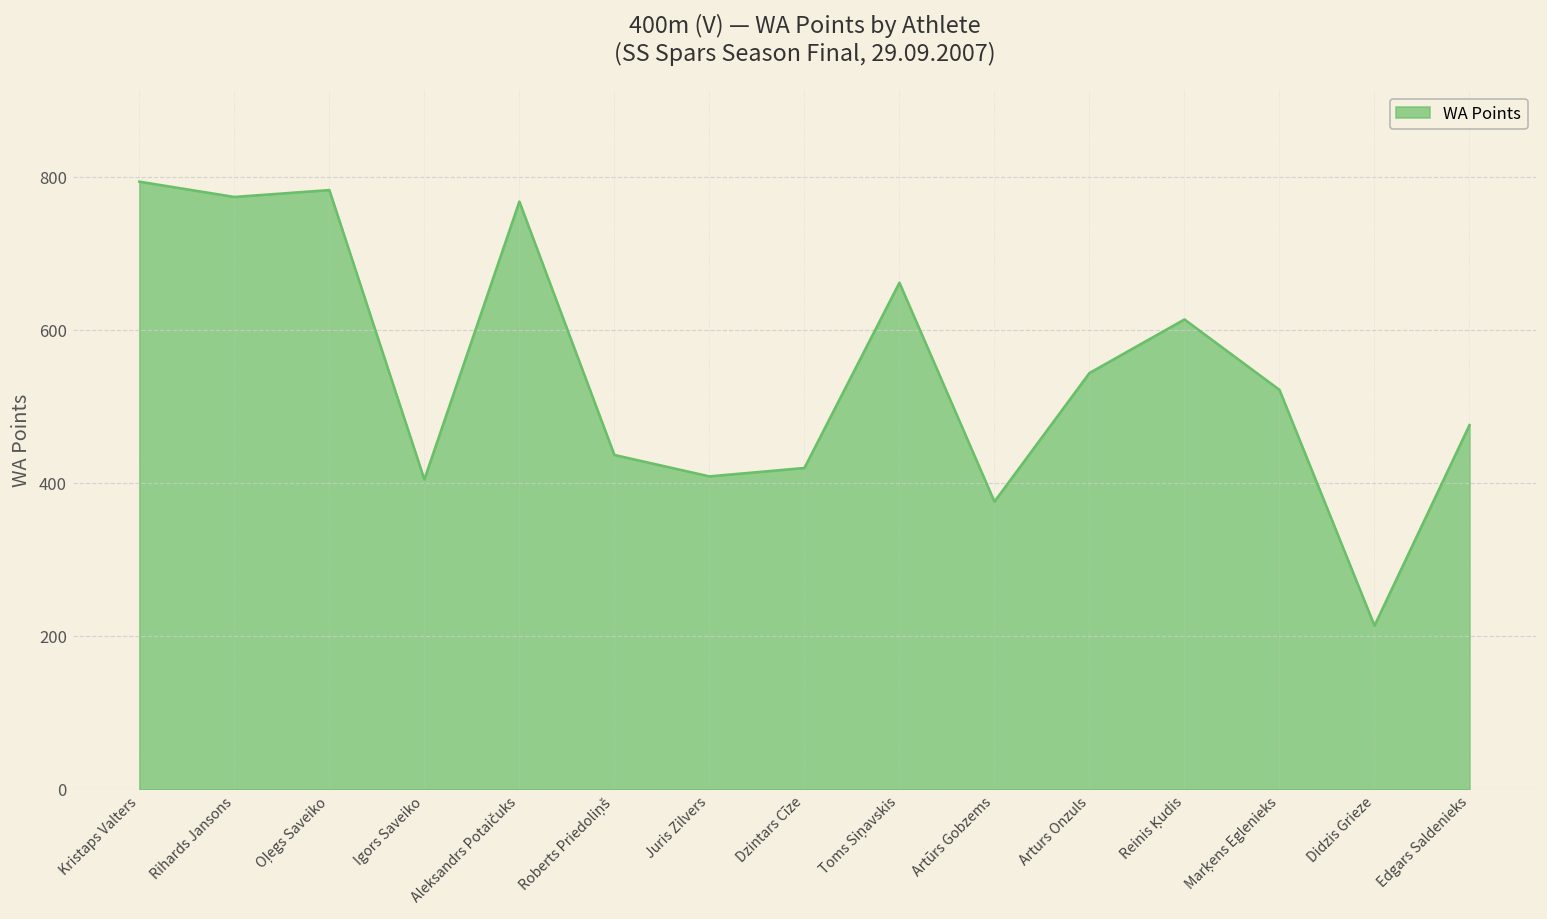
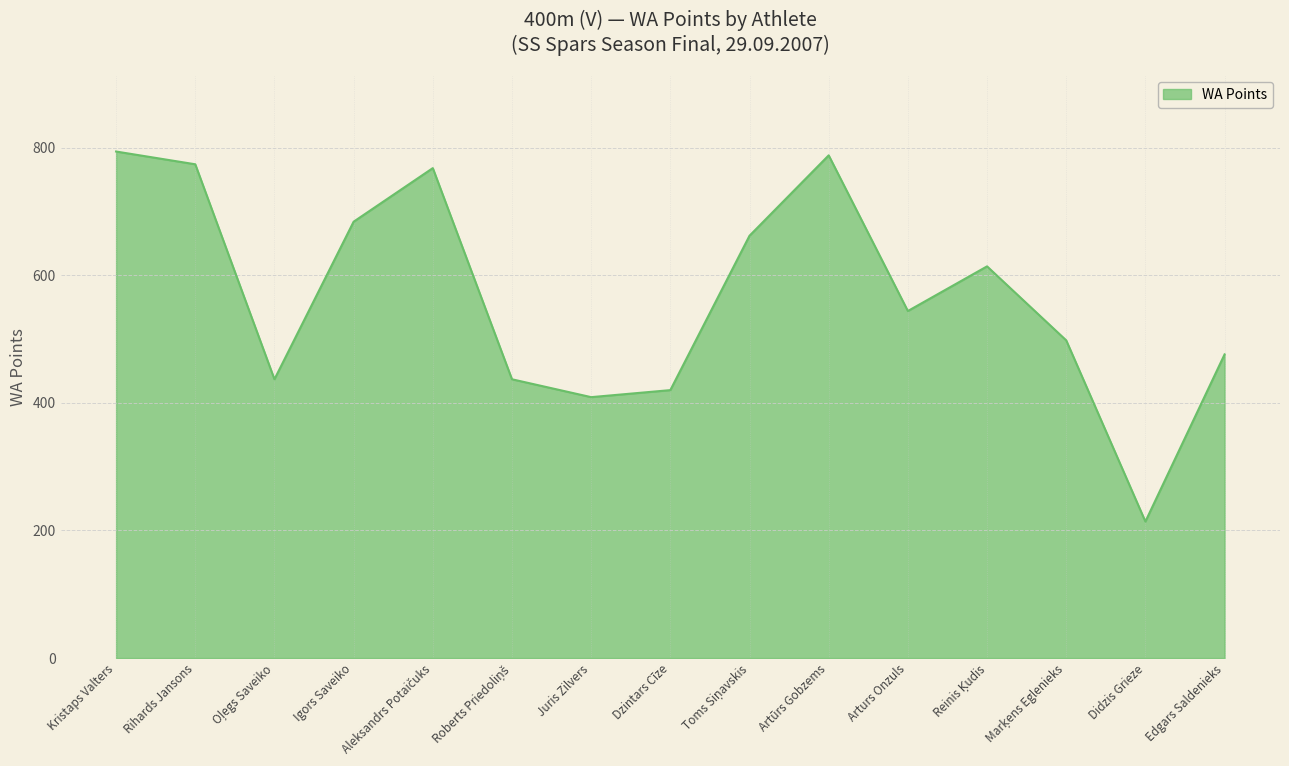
  {
    "Kristaps Valters": 790,
    "Rihards Jansons": 770,
-   "Oļegs Saveiko": 780,
-   "Igors Saveiko": 410,
+   "Oļegs Saveiko": 440,
+   "Igors Saveiko": 680,
    "Aleksandrs Potaičuks": 770,
    "Roberts Priedoliņš": 440,
    "Juris Zilvers": 410,
    "Dzintars Cīze": 420,
    "Toms Siņavskis": 660,
-   "Artūrs Gobzems": 380,
+   "Artūrs Gobzems": 790,
    "Arturs Onzuls": 540,
    "Reinis Ķudis": 610,
-   "Marķens Eglenieks": 520,
+   "Marķens Eglenieks": 500,
    "Didzis Grieze": 210,
    "Edgars Saldenieks": 480
  }
